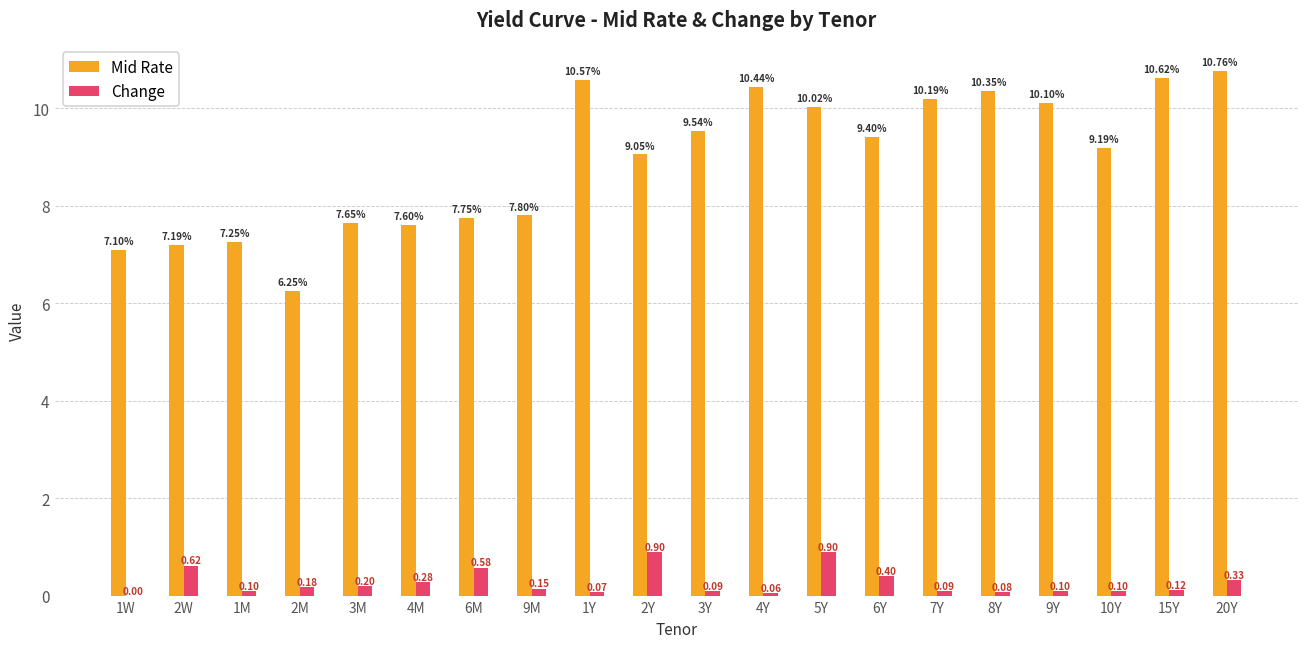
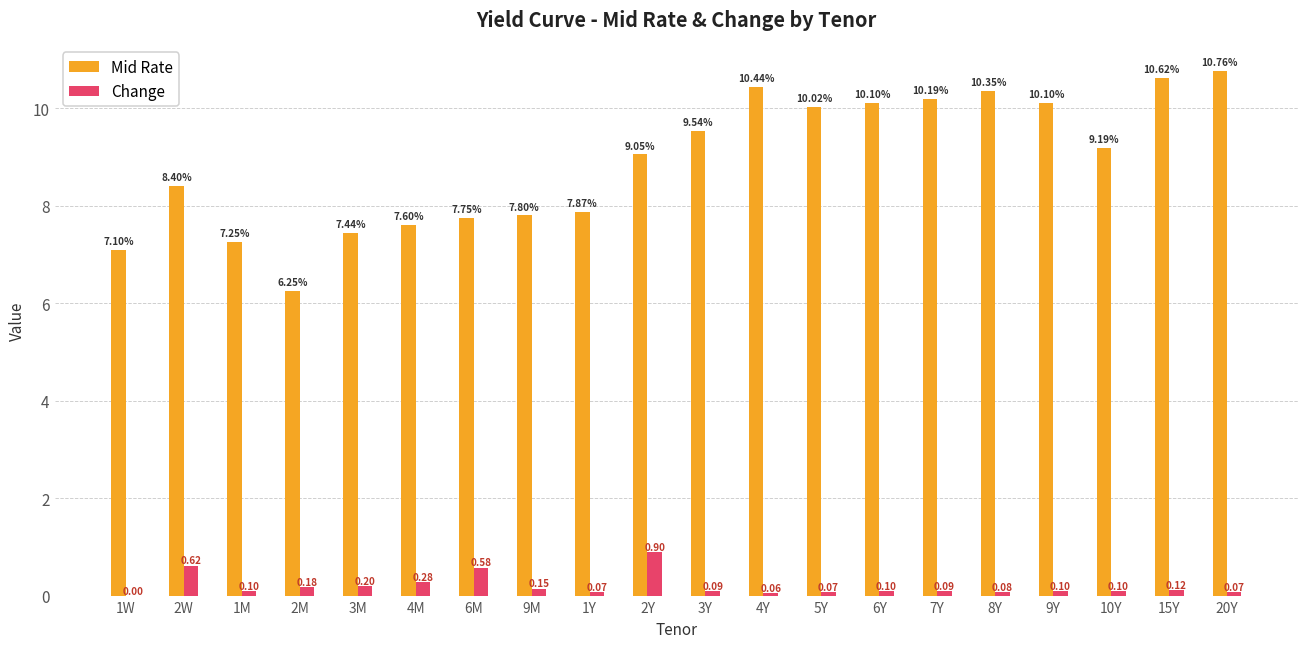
  {
    "Mid Rate": {
      "1W": "7.10%",
-     "2W": "7.19%",
+     "2W": "8.40%",
      "1M": "7.25%",
      "2M": "6.25%",
-     "3M": "7.65%",
+     "3M": "7.44%",
      "4M": "7.60%",
      "6M": "7.75%",
      "9M": "7.80%",
-     "1Y": "10.57%",
+     "1Y": "7.87%",
      "2Y": "9.05%",
      "3Y": "9.54%",
      "4Y": "10.44%",
      "5Y": "10.02%",
-     "6Y": "9.40%",
+     "6Y": "10.10%",
      "7Y": "10.19%",
      "8Y": "10.35%",
      "9Y": "10.10%",
      "10Y": "9.19%",
      "15Y": "10.62%",
      "20Y": "10.76%"
    },
    "Change": {
      "1W": "0.00",
      "2W": "0.62",
      "1M": "0.10",
      "2M": "0.18",
      "3M": "0.20",
      "4M": "0.28",
      "6M": "0.58",
      "9M": "0.15",
      "1Y": "0.07",
      "2Y": "0.90",
      "3Y": "0.09",
      "4Y": "0.06",
-     "5Y": "0.90",
-     "6Y": "0.40",
+     "5Y": "0.07",
+     "6Y": "0.10",
      "7Y": "0.09",
      "8Y": "0.08",
      "9Y": "0.10",
      "10Y": "0.10",
      "15Y": "0.12",
-     "20Y": "0.33"
+     "20Y": "0.07"
    }
  }
